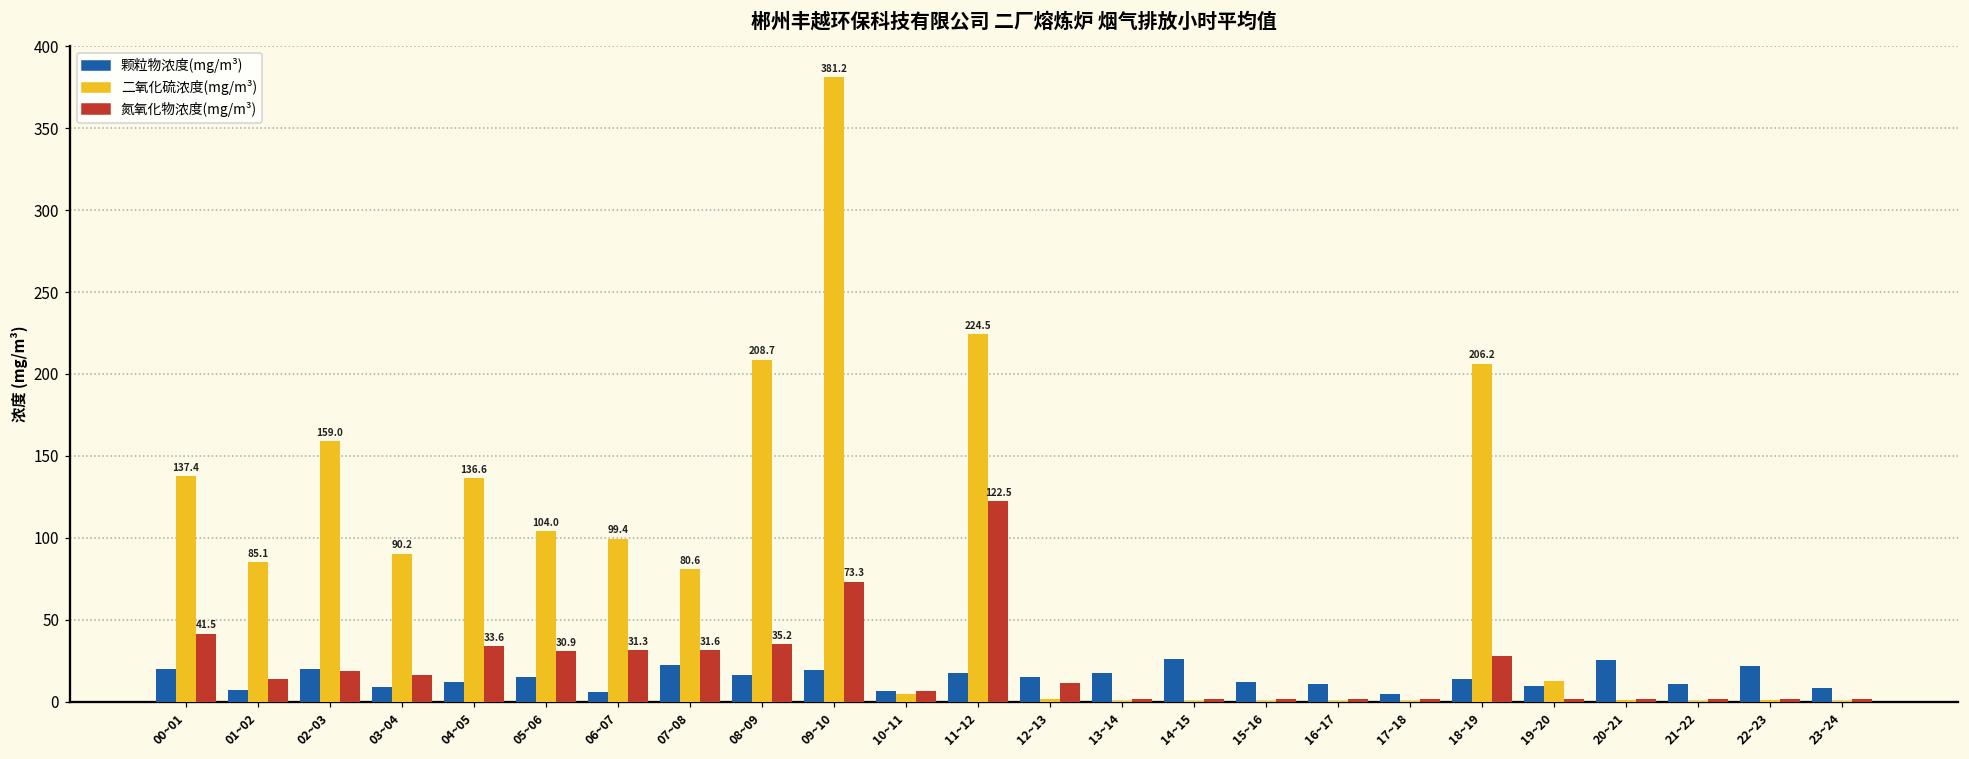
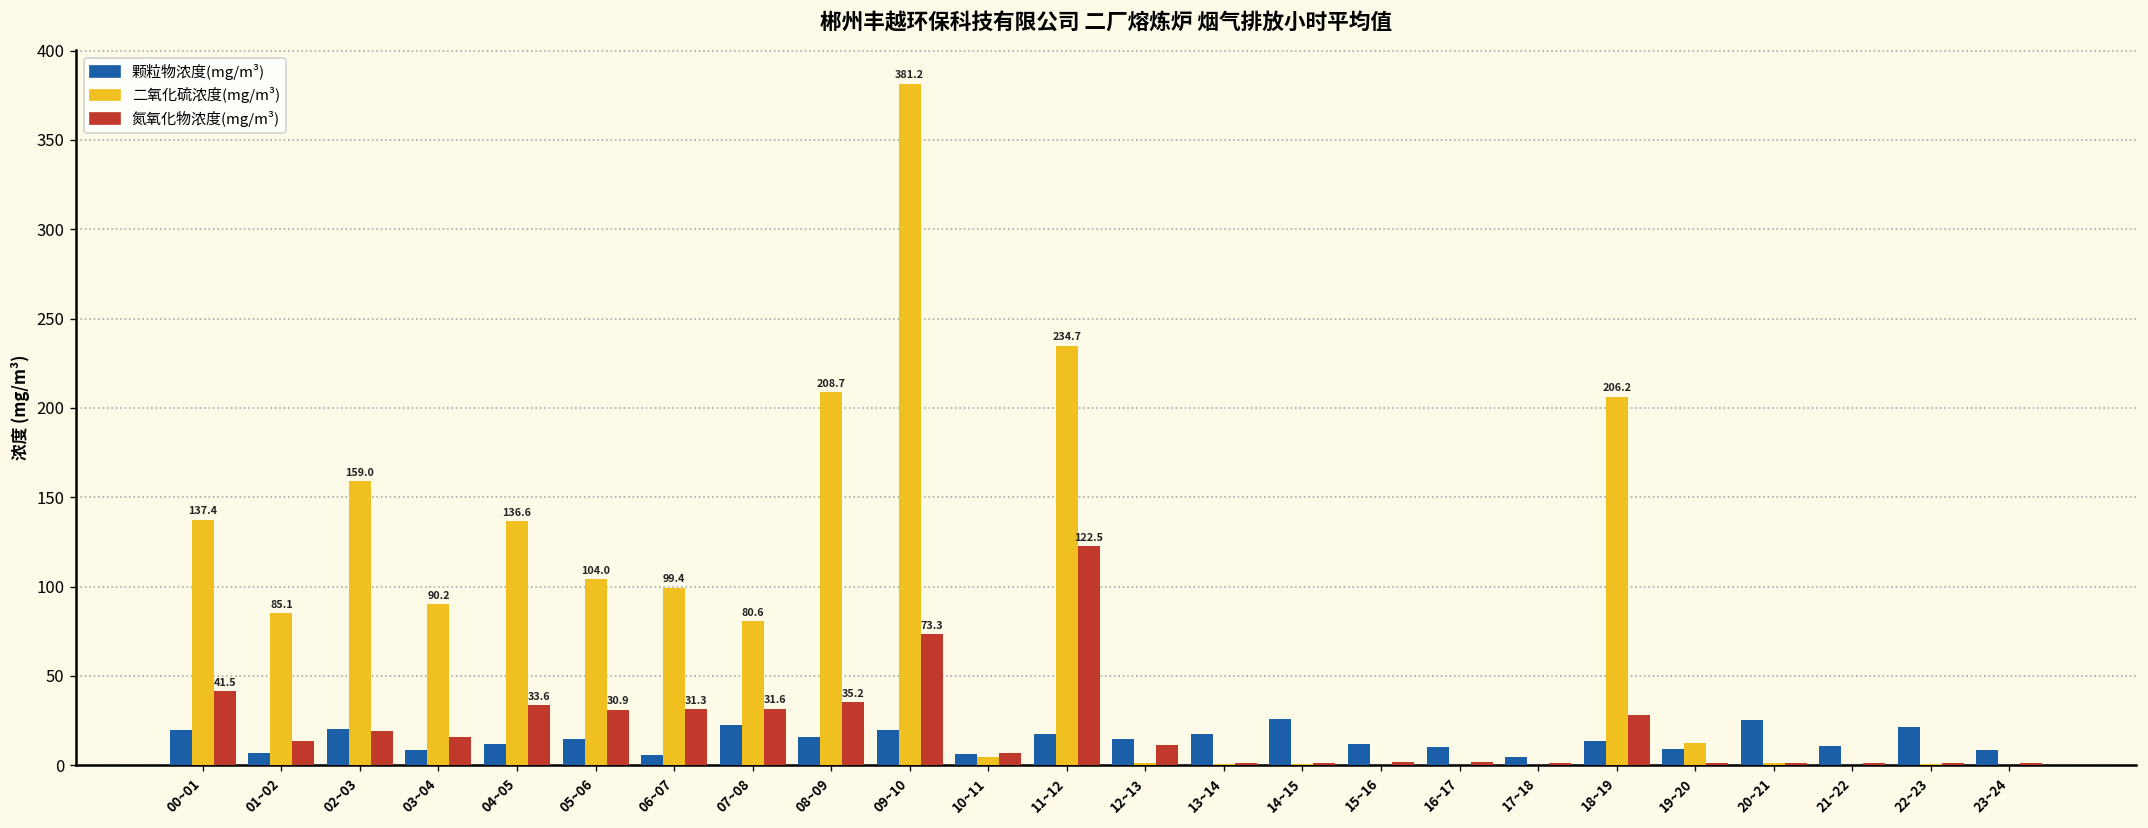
  {
    "颗粒物浓度(mg/m³)": {
      "00~01": 20,
      "01~02": 7,
      "02~03": 20,
      "03~04": 9,
      "04~05": 12,
      "05~06": 15,
      "06~07": 6,
      "07~08": 23,
      "08~09": 16,
      "09~10": 20,
      "10~11": 6,
      "11~12": 18,
      "12~13": 15,
      "13~14": 17,
      "14~15": 26,
      "15~16": 12,
      "16~17": 10,
      "17~18": 4,
      "18~19": 14,
      "19~20": 9,
      "20~21": 25,
      "21~22": 11,
      "22~23": 22,
      "23~24": 8
    },
    "二氧化硫浓度(mg/m³)": {
      "00~01": 137.4,
      "01~02": 85.1,
      "02~03": 159.0,
      "03~04": 90.2,
      "04~05": 136.6,
      "05~06": 104.0,
      "06~07": 99.4,
      "07~08": 80.6,
      "08~09": 208.7,
      "09~10": 381.2,
-     "11~12": 224.5,
+     "11~12": 234.7,
      "18~19": 206.2
    },
    "氮氧化物浓度(mg/m³)": {
      "00~01": 41.5,
      "04~05": 33.6,
      "05~06": 30.9,
      "06~07": 31.3,
      "07~08": 31.6,
      "08~09": 35.2,
      "09~10": 73.3,
      "11~12": 122.5
    }
  }
